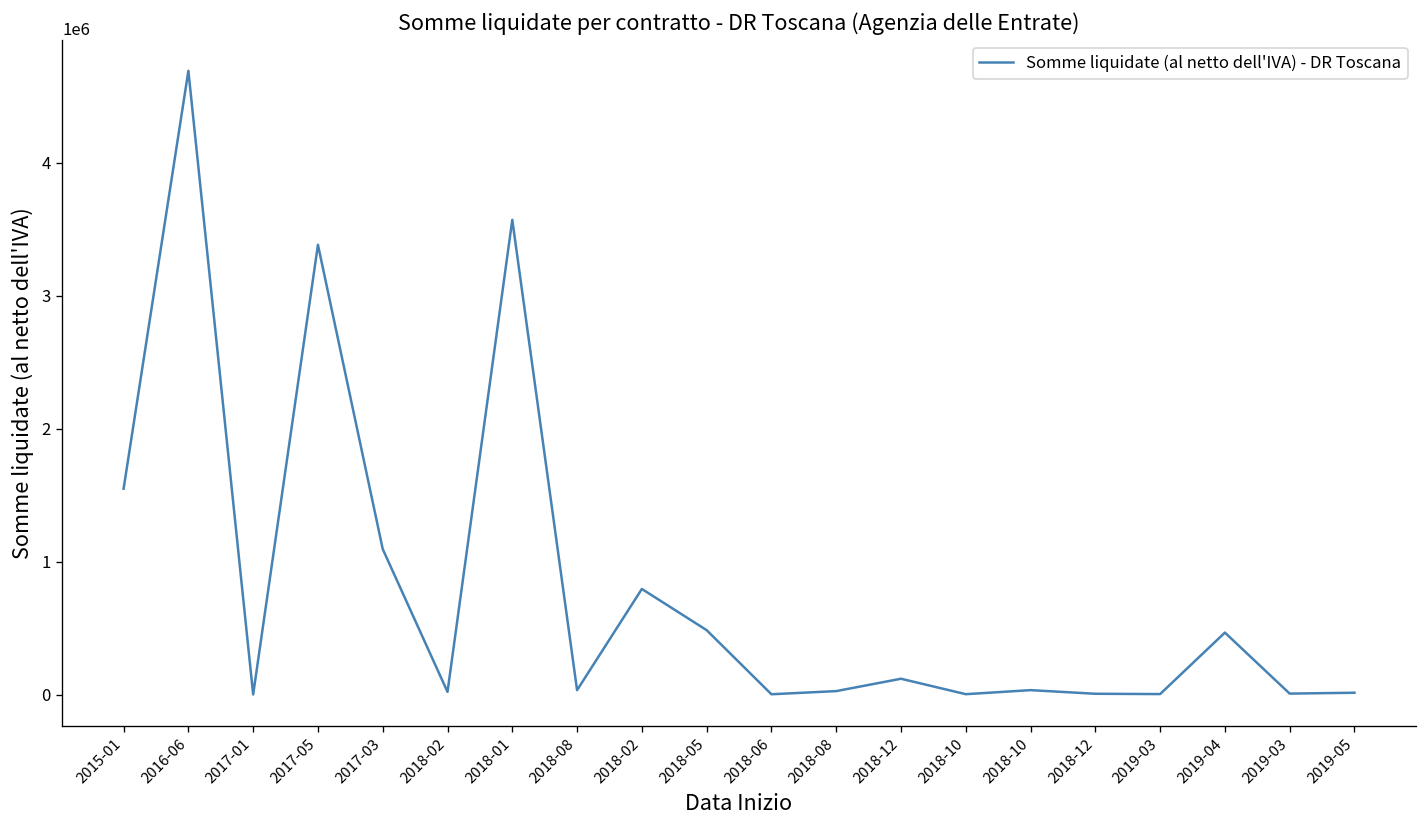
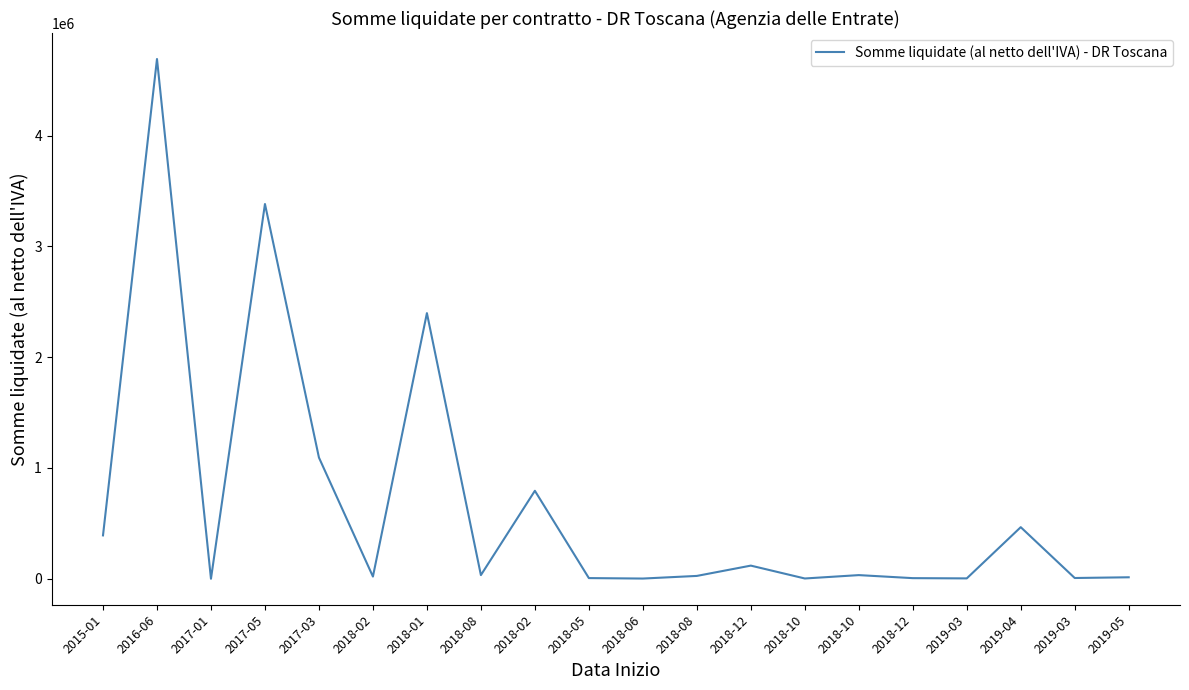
  {
-   "2015-01": 1550000,
+   "2015-01": 390000,
    "2016-06": 4690000,
    "2017-01": 0,
    "2017-05": 3380000,
    "2017-03": 1090000,
-   "2018-01": 3570000,
-   "2018-05": 480000,
+   "2018-01": 2400000,
+   "2018-05": 10000,
    "2018-06": 0,
    "2019-04": 470000,
    "2019-05": 10000
  }
